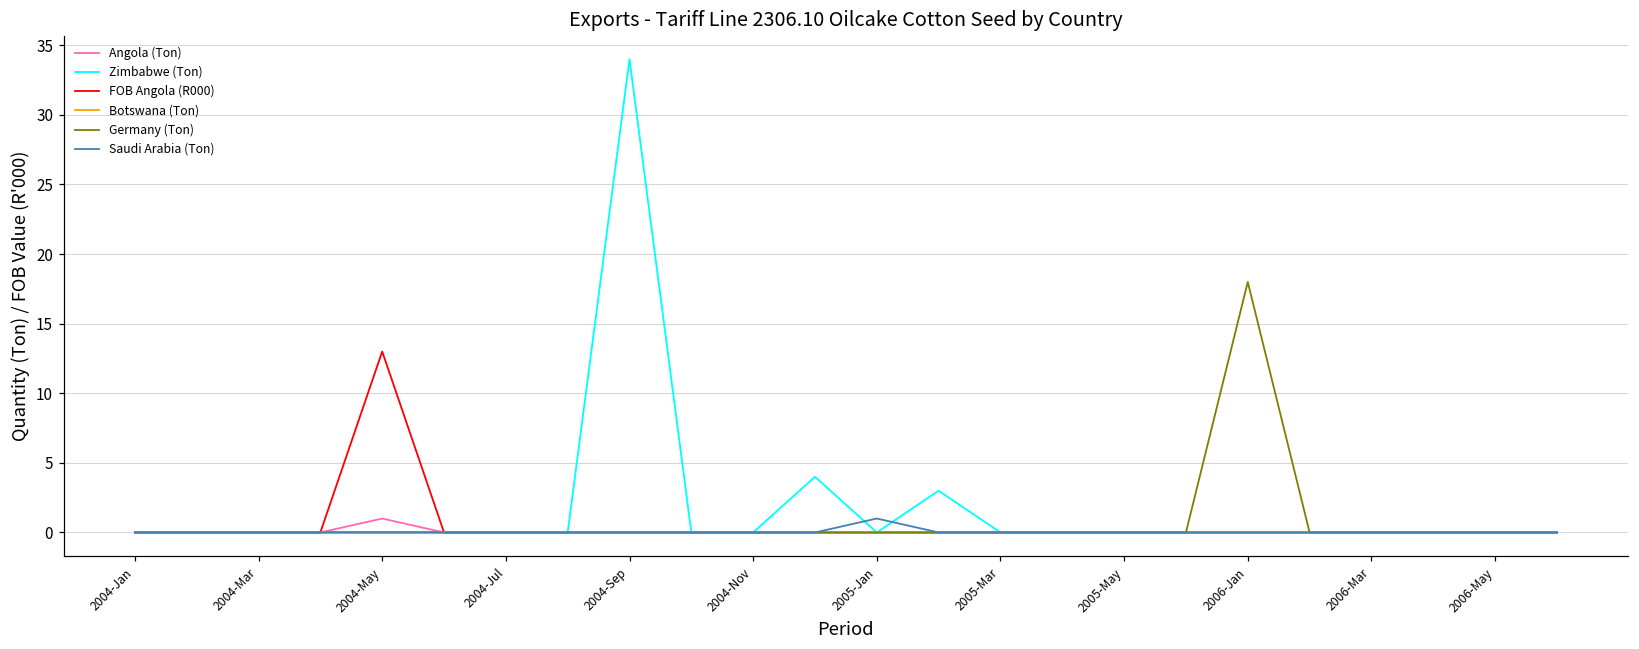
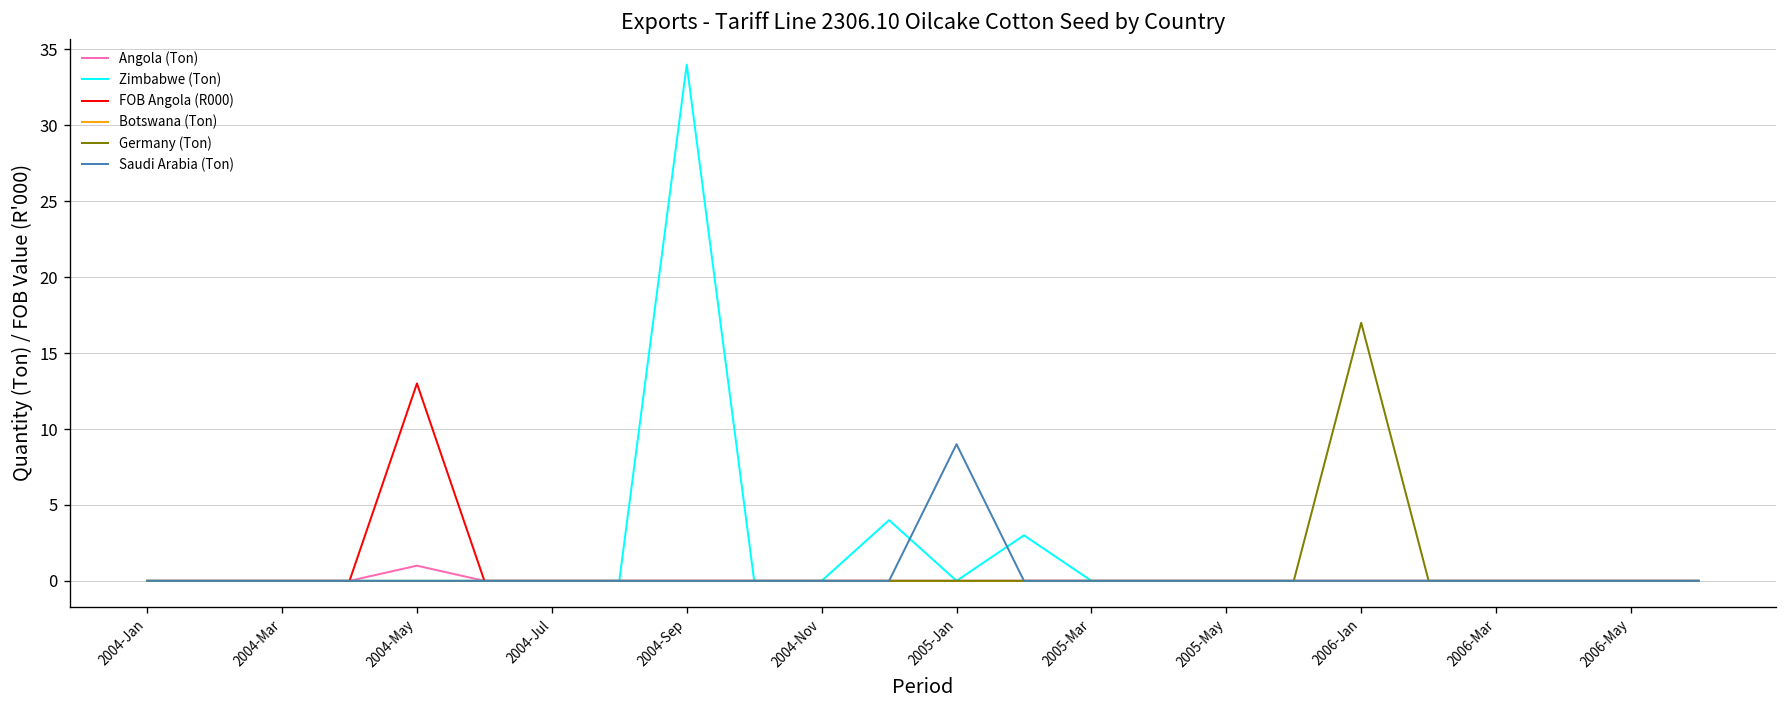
  {
    "Angola (Ton)": {
      "2004-May": 1
    },
    "Zimbabwe (Ton)": {
      "2004-Sep": 34
    },
    "FOB Angola (R000)": {
      "2004-May": 13
    },
    "Germany (Ton)": {
-     "2006-Jan": 18
+     "2006-Jan": 17
    },
    "Saudi Arabia (Ton)": {
-     "2005-Jan": 1
+     "2005-Jan": 9
    }
  }
